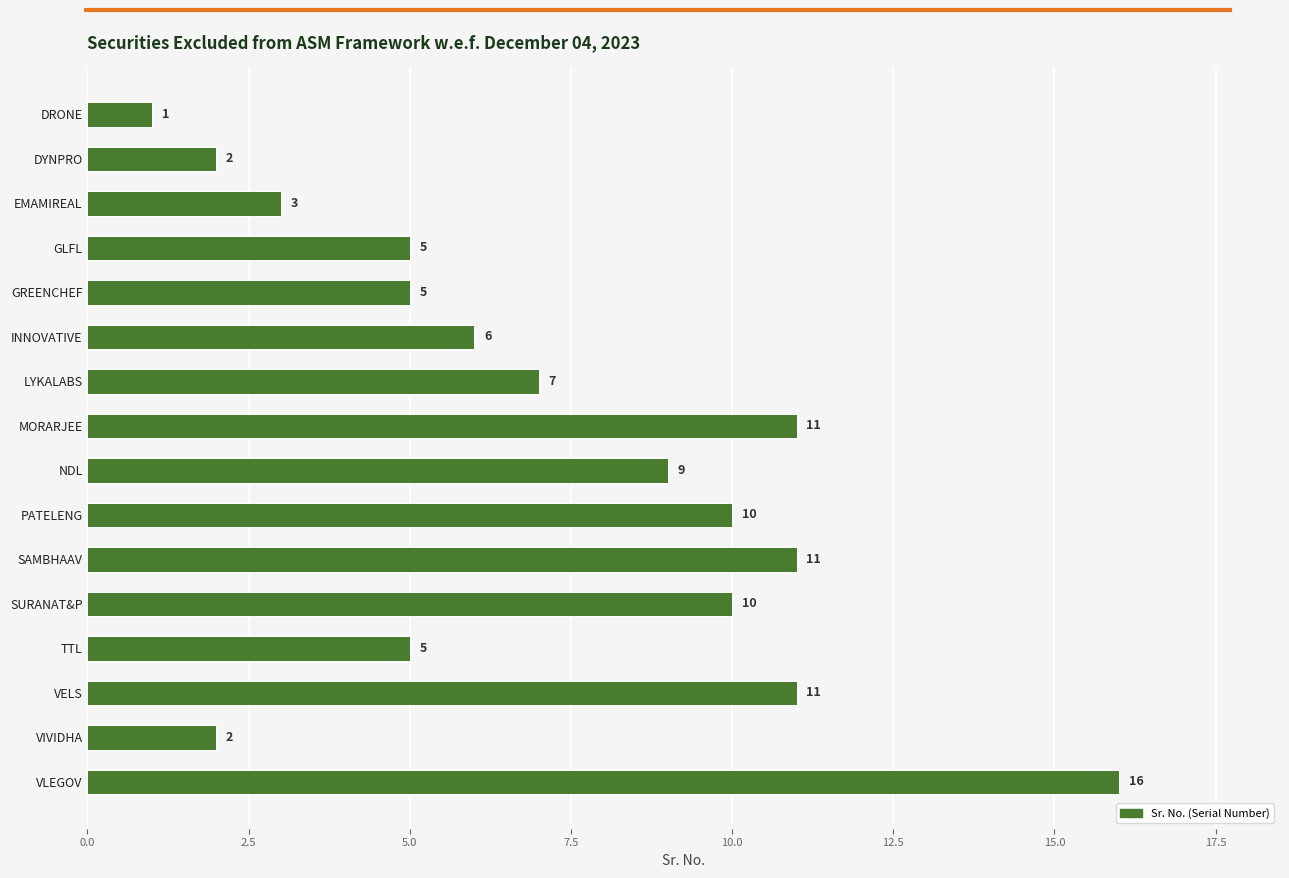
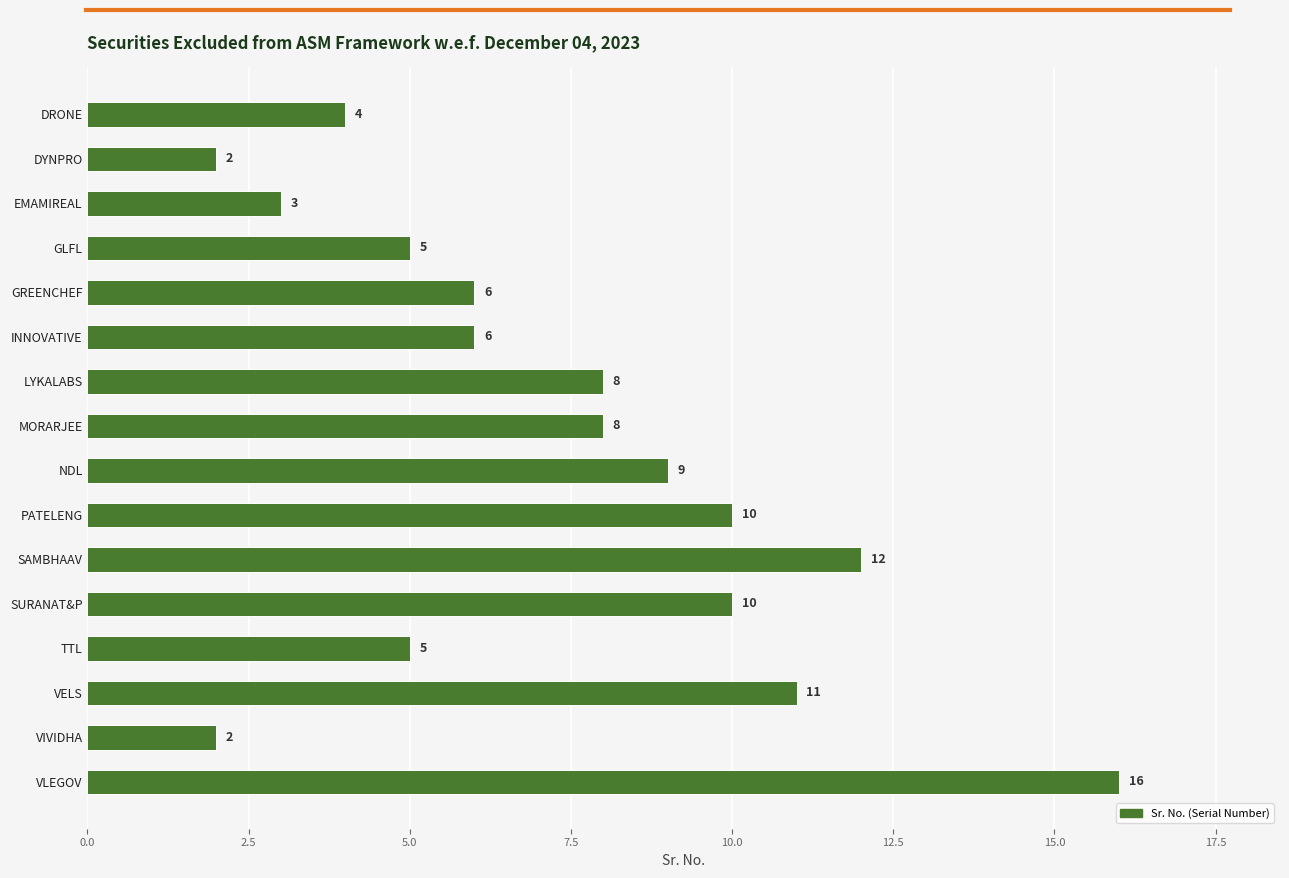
  {
-   "DRONE": 1,
+   "DRONE": 4,
    "DYNPRO": 2,
    "EMAMIREAL": 3,
    "GLFL": 5,
-   "GREENCHEF": 5,
+   "GREENCHEF": 6,
    "INNOVATIVE": 6,
-   "LYKALABS": 7,
-   "MORARJEE": 11,
+   "LYKALABS": 8,
+   "MORARJEE": 8,
    "NDL": 9,
    "PATELENG": 10,
-   "SAMBHAAV": 11,
+   "SAMBHAAV": 12,
    "SURANAT&P": 10,
    "TTL": 5,
    "VELS": 11,
    "VIVIDHA": 2,
    "VLEGOV": 16
  }
